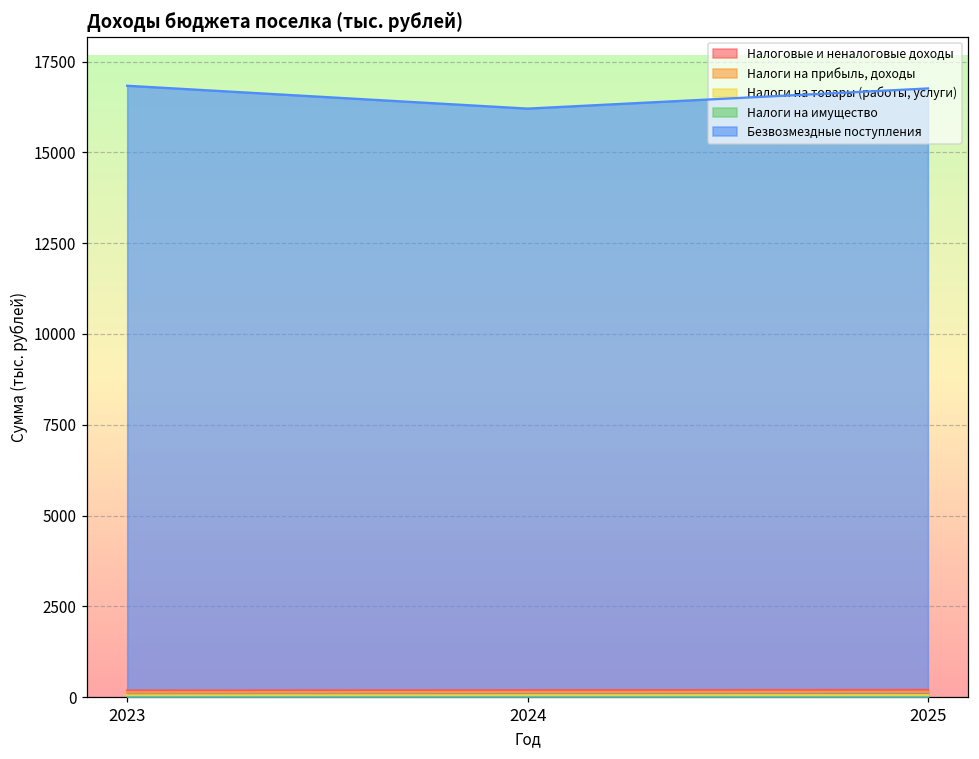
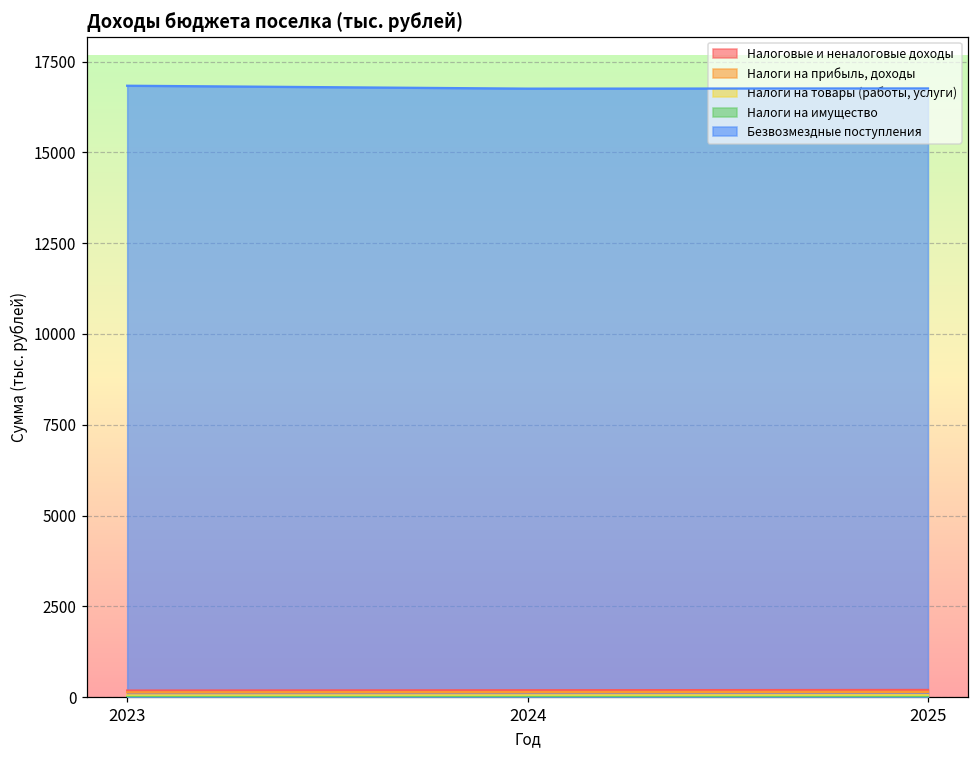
  {
    "Безвозмездные поступления": {
      "2023": 16800,
-     "2024": 16200
+     "2024": 16800
    }
  }
